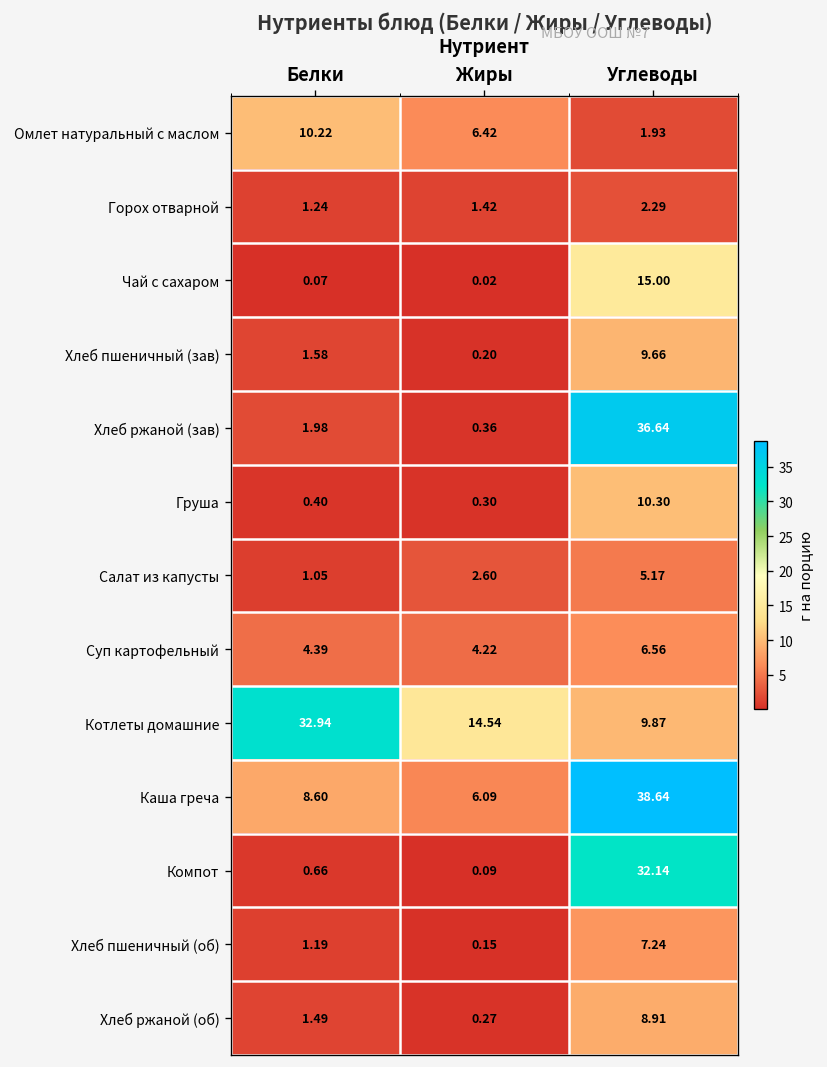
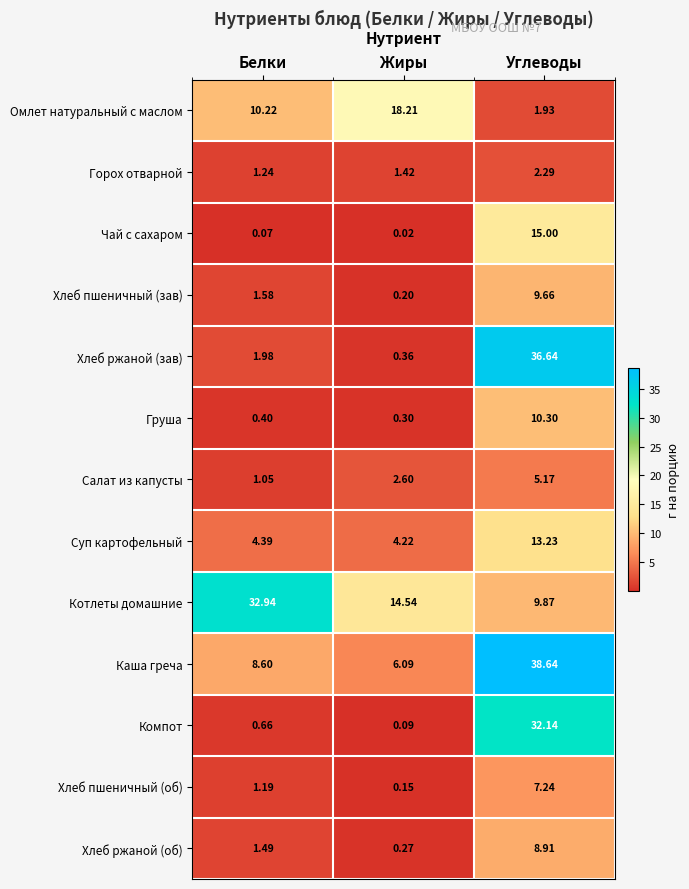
  {
    "Омлет натуральный с маслом": {
      "Белки": 10.22,
-     "Жиры": 6.42,
+     "Жиры": 18.21,
      "Углеводы": 1.93
    },
    "Горох отварной": {
      "Белки": 1.24,
      "Жиры": 1.42,
      "Углеводы": 2.29
    },
    "Чай с сахаром": {
      "Белки": 0.07,
      "Жиры": 0.02,
      "Углеводы": 15.00
    },
    "Хлеб пшеничный (зав)": {
      "Белки": 1.58,
      "Жиры": 0.20,
      "Углеводы": 9.66
    },
    "Хлеб ржаной (зав)": {
      "Белки": 1.98,
      "Жиры": 0.36,
      "Углеводы": 36.64
    },
    "Груша": {
      "Белки": 0.40,
      "Жиры": 0.30,
      "Углеводы": 10.30
    },
    "Салат из капусты": {
      "Белки": 1.05,
      "Жиры": 2.60,
      "Углеводы": 5.17
    },
    "Суп картофельный": {
      "Белки": 4.39,
      "Жиры": 4.22,
-     "Углеводы": 6.56
+     "Углеводы": 13.23
    },
    "Котлеты домашние": {
      "Белки": 32.94,
      "Жиры": 14.54,
      "Углеводы": 9.87
    },
    "Каша греча": {
      "Белки": 8.60,
      "Жиры": 6.09,
      "Углеводы": 38.64
    },
    "Компот": {
      "Белки": 0.66,
      "Жиры": 0.09,
      "Углеводы": 32.14
    },
    "Хлеб пшеничный (об)": {
      "Белки": 1.19,
      "Жиры": 0.15,
      "Углеводы": 7.24
    },
    "Хлеб ржаной (об)": {
      "Белки": 1.49,
      "Жиры": 0.27,
      "Углеводы": 8.91
    }
  }
